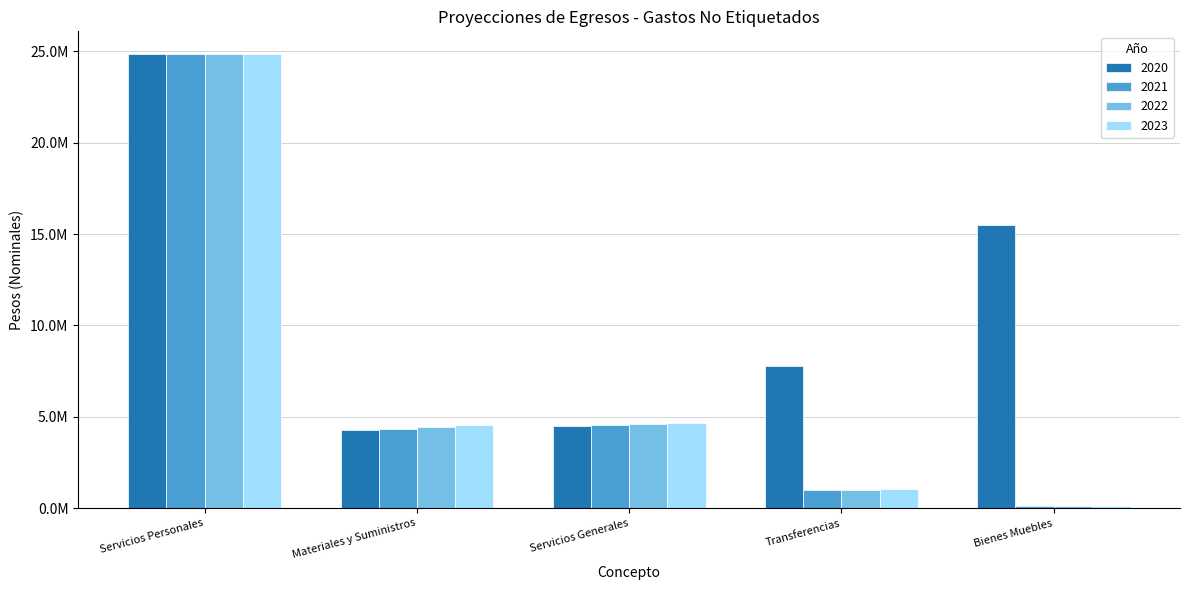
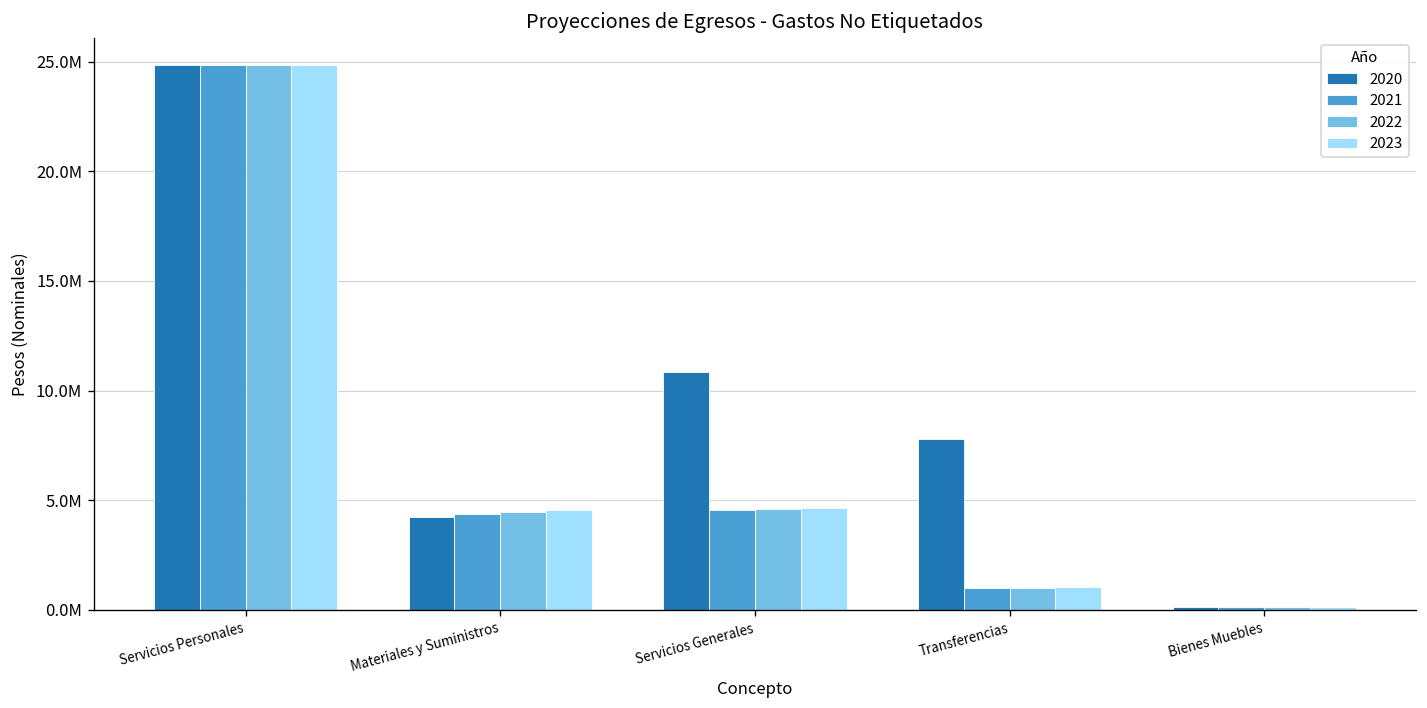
  {
    "2020": {
      "Servicios Personales": 24800000,
      "Materiales y Suministros": 4300000,
-     "Servicios Generales": 4500000,
+     "Servicios Generales": 10900000,
      "Transferencias": 7800000,
-     "Bienes Muebles": 15500000
+     "Bienes Muebles": 100000
    }
  }
